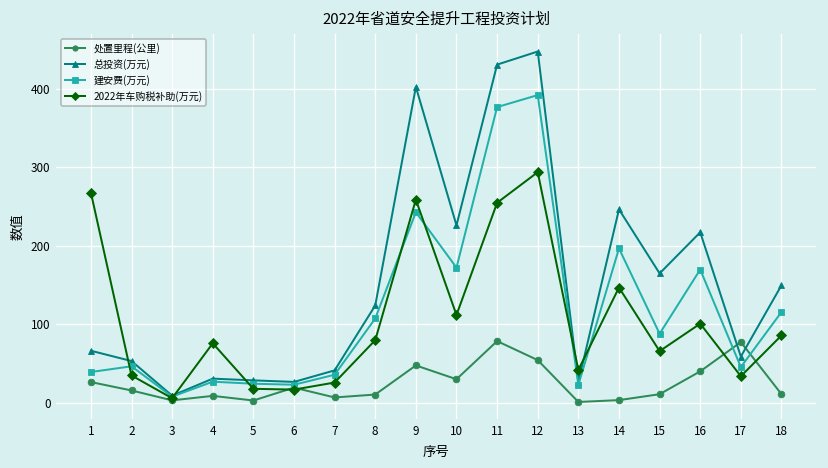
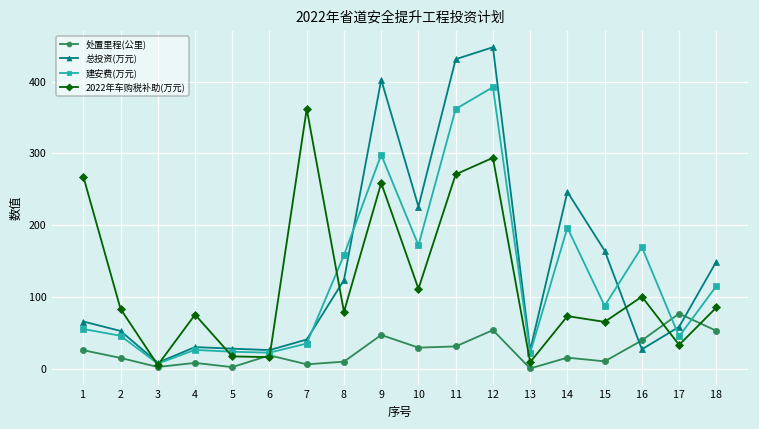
  {
    "处置里程(公里)": {
      "1": 30,
      "2": 20,
      "4": 10,
      "5": 0,
      "7": 10,
      "8": 10,
      "9": 50,
      "10": 30,
-     "11": 80,
+     "11": 30,
      "12": 50,
      "13": 0,
-     "14": 0,
+     "14": 20,
      "15": 10,
      "16": 40,
      "17": 80,
-     "18": 10
+     "18": 50
    },
    "总投资(万元)": {
      "1": 70,
      "2": 50,
      "4": 30,
      "5": 30,
      "7": 40,
      "8": 120,
      "9": 400,
      "10": 230,
      "11": 430,
      "12": 450,
      "14": 250,
      "15": 170,
-     "16": 220,
+     "16": 30,
      "17": 60,
      "18": 150
    },
    "建安费(万元)": {
-     "1": 40,
+     "1": 60,
      "2": 50,
      "4": 30,
      "5": 20,
      "7": 40,
-     "8": 110,
-     "9": 240,
+     "8": 160,
+     "9": 300,
      "10": 170,
-     "11": 380,
+     "11": 360,
      "12": 390,
      "14": 200,
      "15": 90,
      "16": 170,
      "17": 50,
      "18": 120
    },
    "2022年车购税补助(万元)": {
      "1": 270,
-     "2": 40,
+     "2": 80,
      "4": 80,
      "5": 20,
-     "7": 30,
+     "7": 360,
      "8": 80,
      "9": 260,
      "10": 110,
-     "11": 260,
+     "11": 270,
      "12": 290,
-     "13": 40,
-     "14": 150,
+     "13": 10,
+     "14": 70,
      "15": 70,
      "16": 100,
      "17": 30,
      "18": 90
    }
  }
